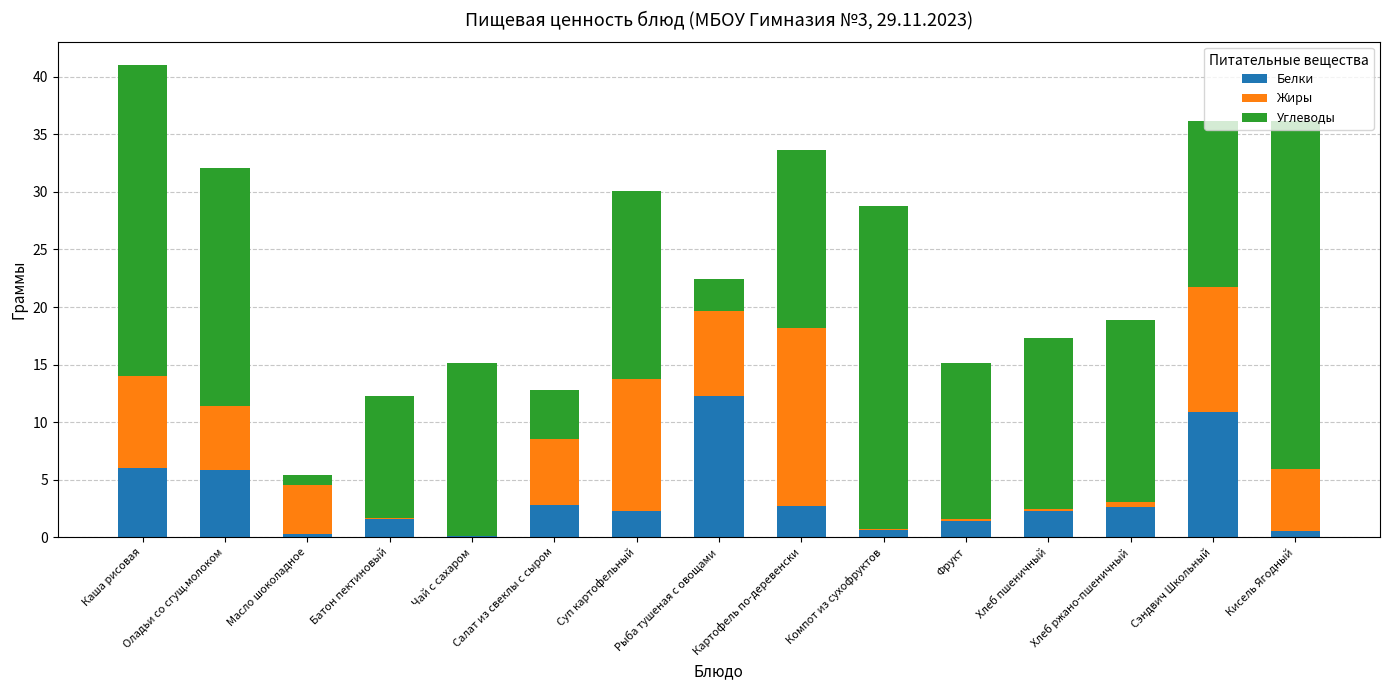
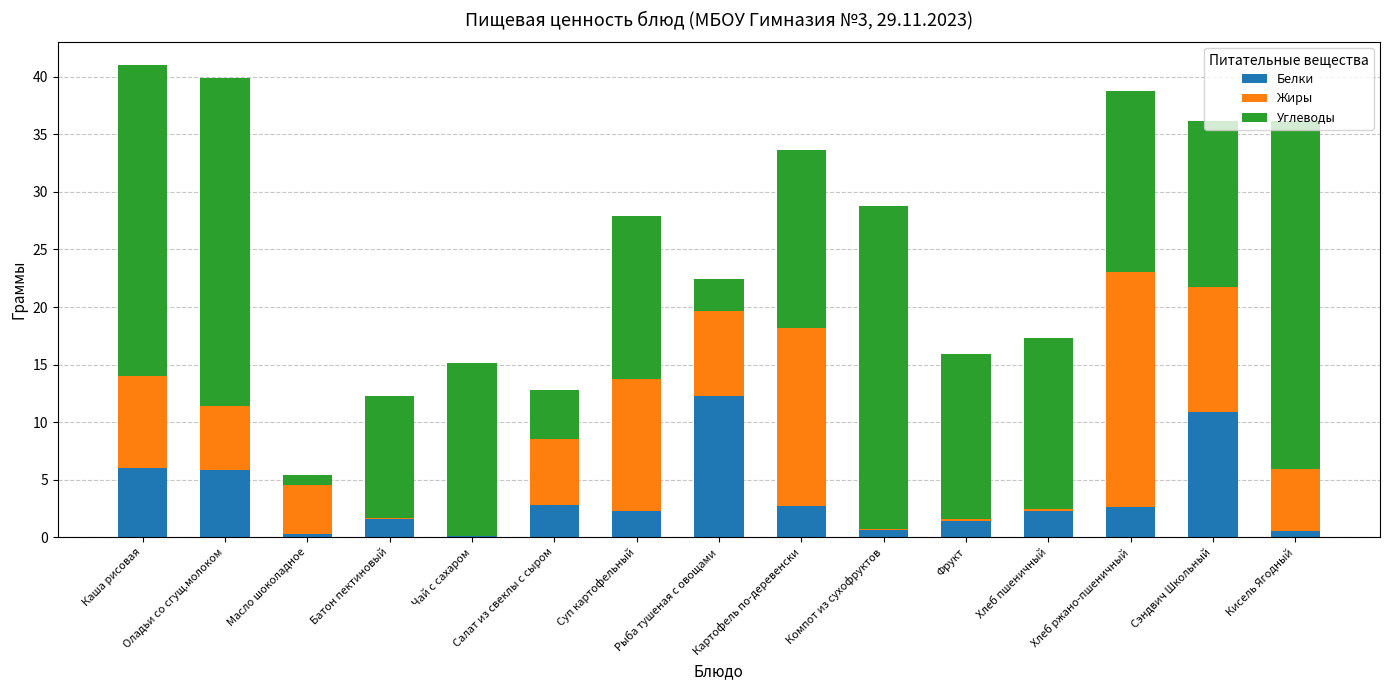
  {
    "Белки": {
      "Каша рисовая": 6.0,
      "Оладьи со сгущ.молоком": 5.9,
      "Масло шоколадное": 0.3,
      "Батон пектиновый": 1.6,
      "Салат из свеклы с сыром": 2.8,
      "Суп картофельный": 2.3,
      "Рыба тушеная с овощами": 12.2,
      "Картофель по-деревенски": 2.7,
      "Компот из сухофруктов": 0.7,
      "Фрукт": 1.4,
      "Хлеб пшеничный": 2.3,
      "Хлеб ржано-пшеничный": 2.6,
      "Сэндвич Школьный": 10.9,
      "Кисель Ягодный": 0.6
    },
    "Жиры": {
      "Каша рисовая": 8.0,
      "Оладьи со сгущ.молоком": 5.6,
      "Масло шоколадное": 4.3,
      "Салат из свеклы с сыром": 5.7,
      "Суп картофельный": 11.4,
      "Рыба тушеная с овощами": 7.4,
      "Картофель по-деревенски": 15.5,
-     "Хлеб ржано-пшеничный": 0.5,
+     "Хлеб ржано-пшеничный": 20.4,
      "Сэндвич Школьный": 10.9,
      "Кисель Ягодный": 5.3
    },
    "Углеводы": {
      "Каша рисовая": 27.0,
-     "Оладьи со сгущ.молоком": 20.6,
+     "Оладьи со сгущ.молоком": 28.5,
      "Масло шоколадное": 0.9,
      "Батон пектиновый": 10.6,
      "Чай с сахаром": 15.0,
      "Салат из свеклы с сыром": 4.3,
-     "Суп картофельный": 16.3,
+     "Суп картофельный": 14.2,
      "Рыба тушеная с овощами": 2.8,
      "Картофель по-деревенски": 15.5,
      "Компот из сухофруктов": 28.0,
-     "Фрукт": 13.5,
+     "Фрукт": 14.3,
      "Хлеб пшеничный": 14.8,
      "Хлеб ржано-пшеничный": 15.8
    }
  }
